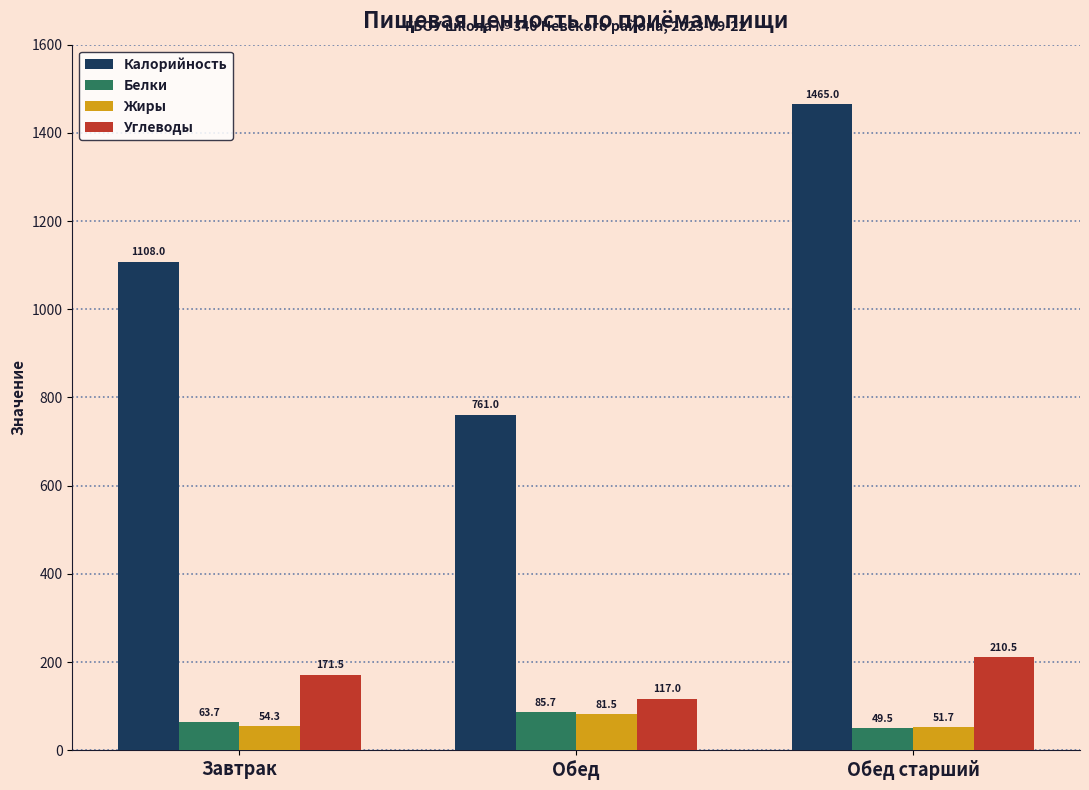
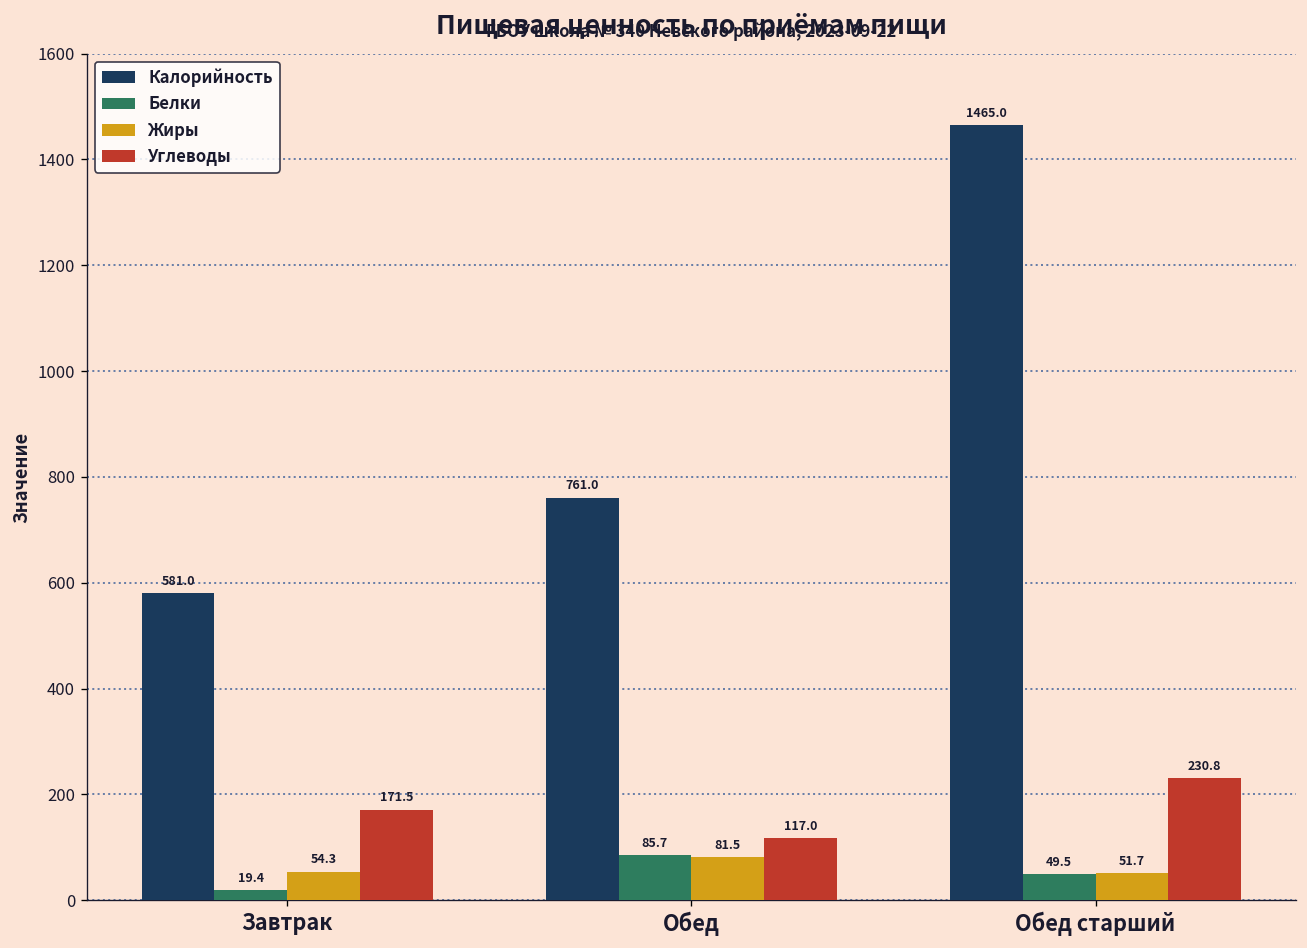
  {
    "Калорийность": {
-     "Завтрак": 1108.0,
+     "Завтрак": 581.0,
      "Обед": 761.0,
      "Обед старший": 1465.0
    },
    "Белки": {
-     "Завтрак": 63.7,
+     "Завтрак": 19.4,
      "Обед": 85.7,
      "Обед старший": 49.5
    },
    "Жиры": {
      "Завтрак": 54.3,
      "Обед": 81.5,
      "Обед старший": 51.7
    },
    "Углеводы": {
      "Завтрак": 171.5,
      "Обед": 117.0,
-     "Обед старший": 210.5
+     "Обед старший": 230.8
    }
  }
